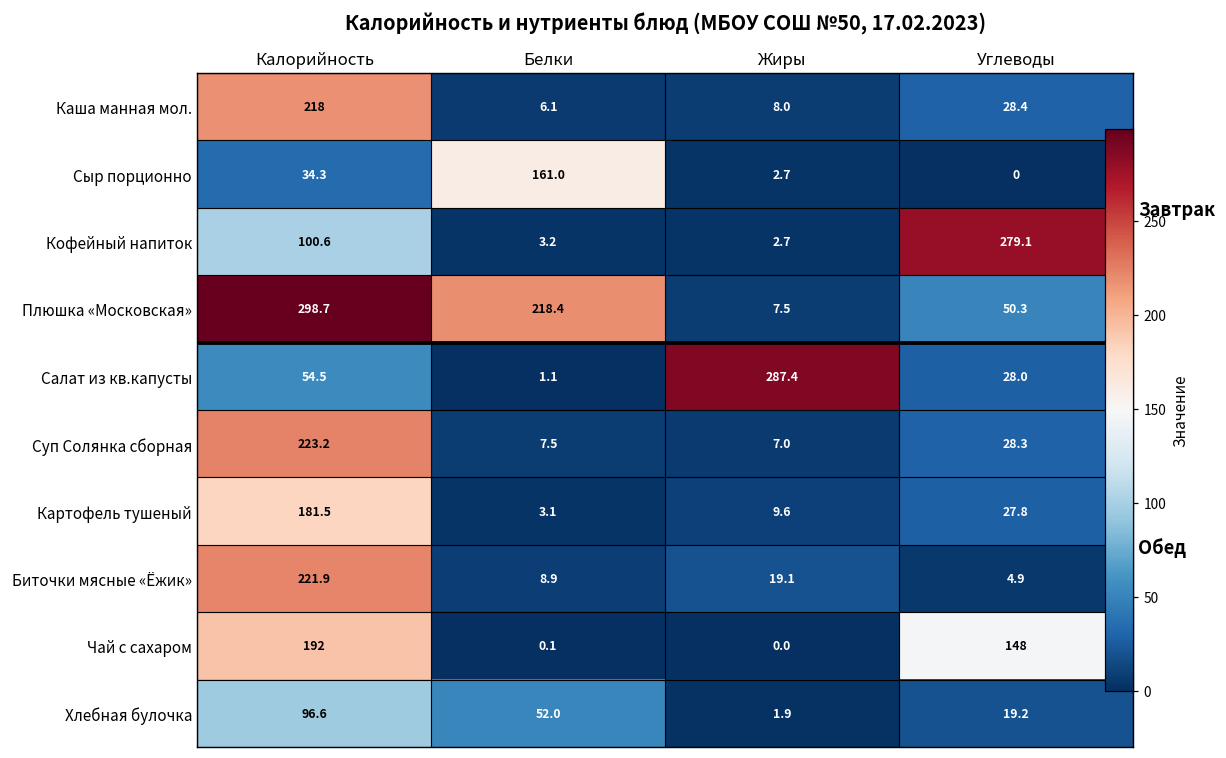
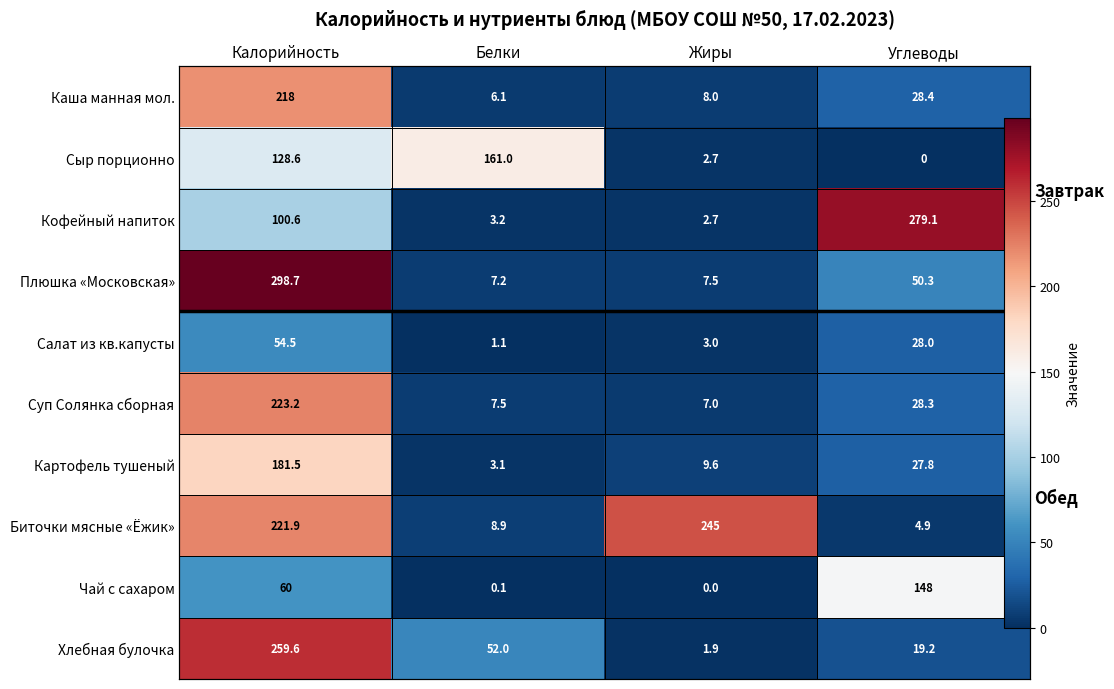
  {
    "Каша манная мол.": {
      "Калорийность": 218,
      "Белки": 6.1,
      "Жиры": 8.0,
      "Углеводы": 28.4
    },
    "Сыр порционно": {
-     "Калорийность": 34.3,
+     "Калорийность": 128.6,
      "Белки": 161.0,
      "Жиры": 2.7,
      "Углеводы": 0
    },
    "Кофейный напиток": {
      "Калорийность": 100.6,
      "Белки": 3.2,
      "Жиры": 2.7,
      "Углеводы": 279.1
    },
    "Плюшка «Московская»": {
      "Калорийность": 298.7,
-     "Белки": 218.4,
+     "Белки": 7.2,
      "Жиры": 7.5,
      "Углеводы": 50.3
    },
    "Салат из кв.капусты": {
      "Калорийность": 54.5,
      "Белки": 1.1,
-     "Жиры": 287.4,
+     "Жиры": 3.0,
      "Углеводы": 28.0
    },
    "Суп Солянка сборная": {
      "Калорийность": 223.2,
      "Белки": 7.5,
      "Жиры": 7.0,
      "Углеводы": 28.3
    },
    "Картофель тушеный": {
      "Калорийность": 181.5,
      "Белки": 3.1,
      "Жиры": 9.6,
      "Углеводы": 27.8
    },
    "Биточки мясные «Ёжик»": {
      "Калорийность": 221.9,
      "Белки": 8.9,
-     "Жиры": 19.1,
+     "Жиры": 245,
      "Углеводы": 4.9
    },
    "Чай с сахаром": {
-     "Калорийность": 192,
+     "Калорийность": 60,
      "Белки": 0.1,
      "Жиры": 0.0,
      "Углеводы": 148
    },
    "Хлебная булочка": {
-     "Калорийность": 96.6,
+     "Калорийность": 259.6,
      "Белки": 52.0,
      "Жиры": 1.9,
      "Углеводы": 19.2
    }
  }
